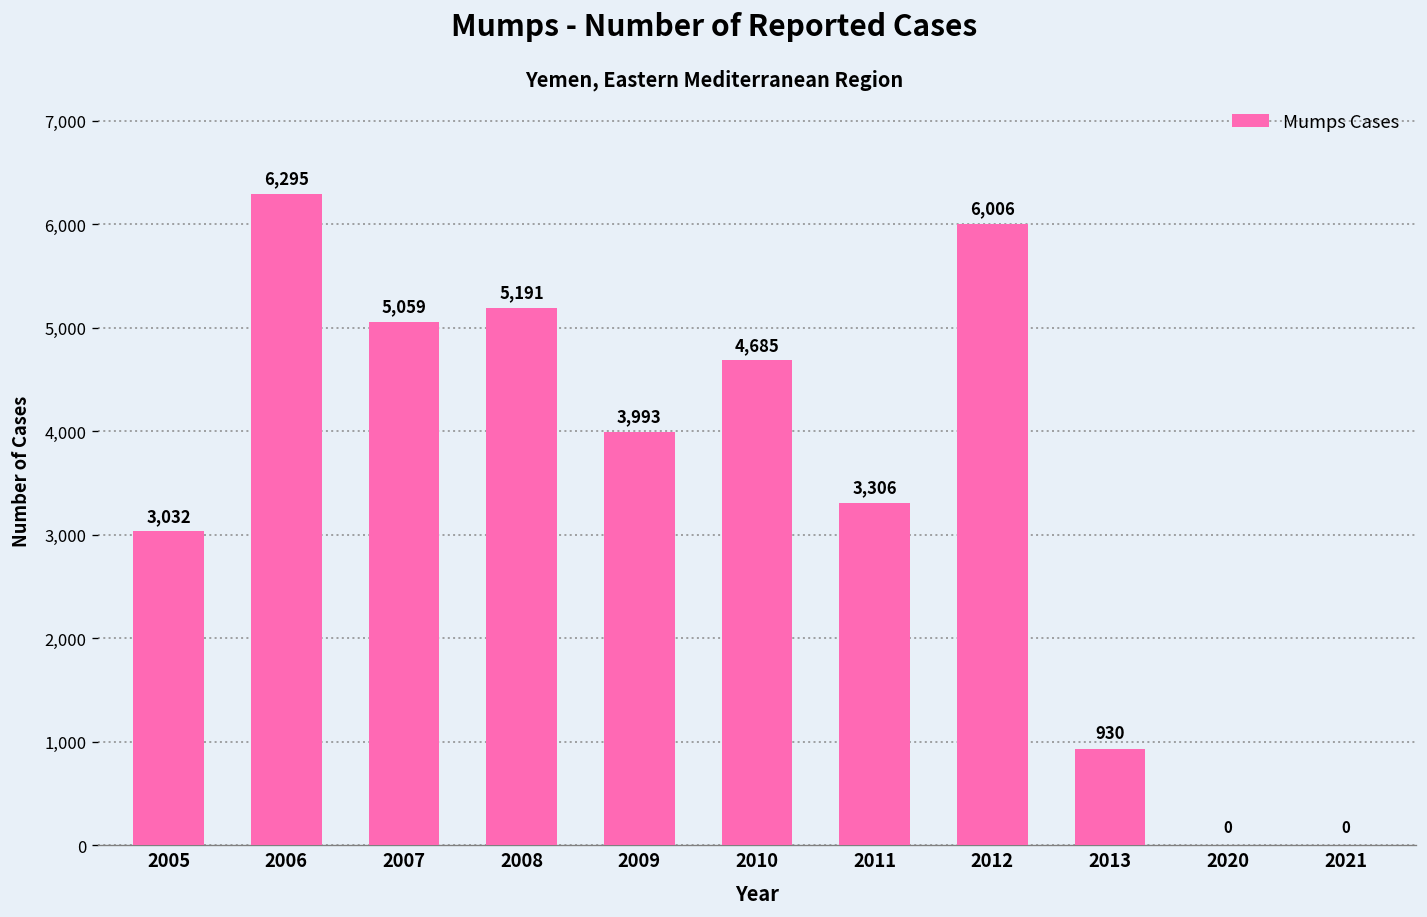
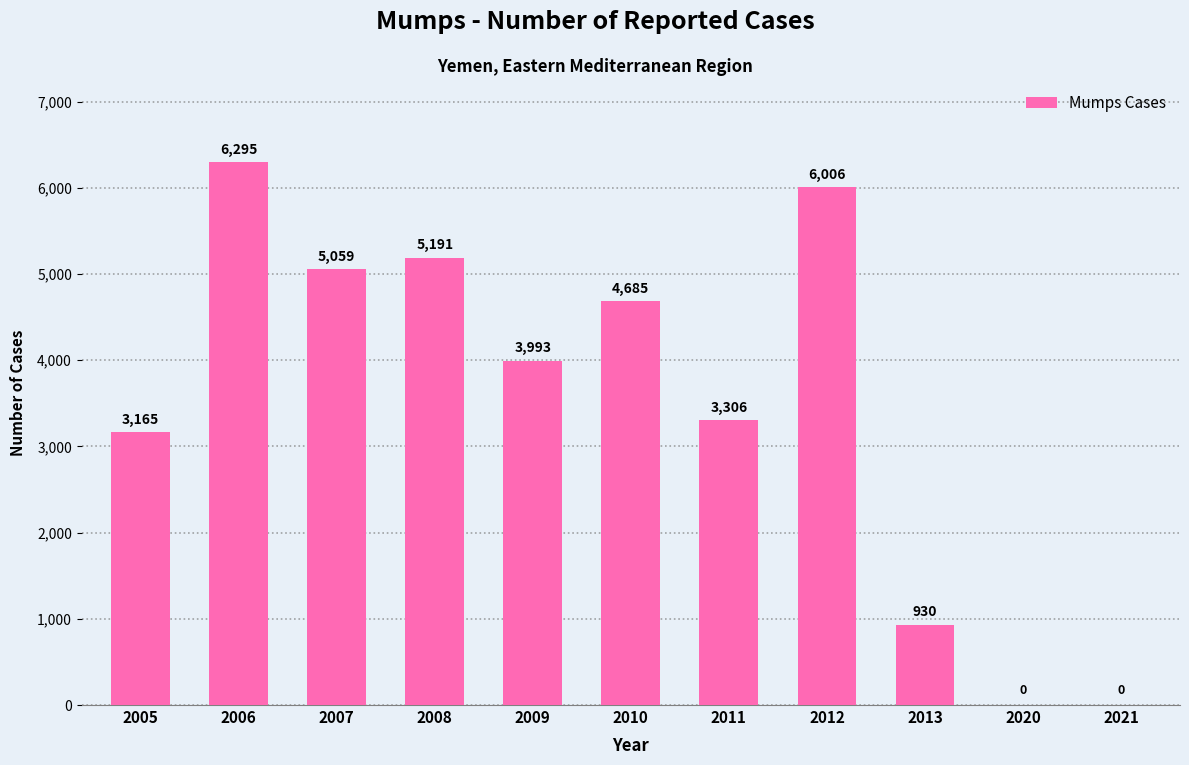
  {
-   "2005": "3,032",
+   "2005": "3,165",
    "2006": "6,295",
    "2007": "5,059",
    "2008": "5,191",
    "2009": "3,993",
    "2010": "4,685",
    "2011": "3,306",
    "2012": "6,006",
    "2013": "930",
    "2020": "0",
    "2021": "0"
  }
